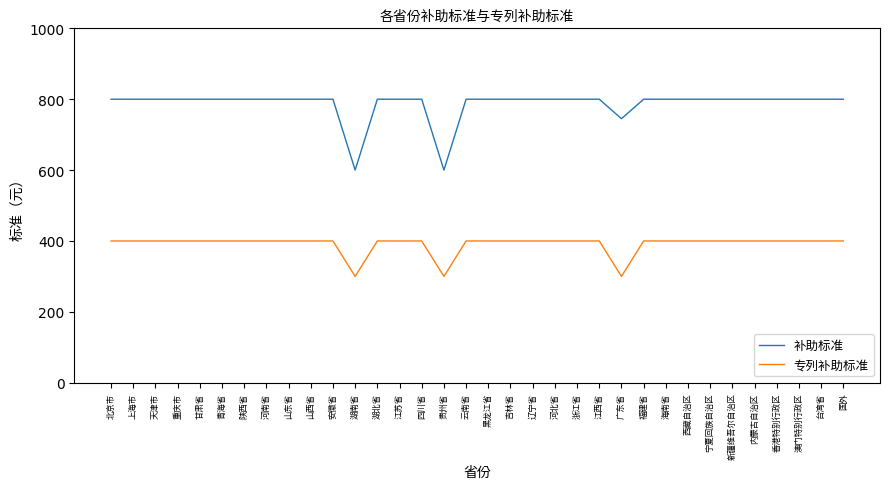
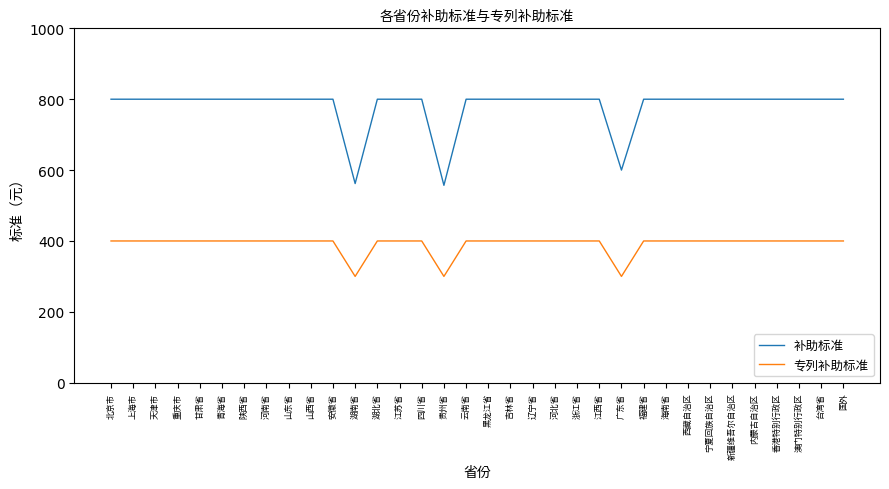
  {
    "补助标准": {
      "北京市": 800,
      "上海市": 800,
      "天津市": 800,
      "重庆市": 800,
      "甘肃省": 800,
      "青海省": 800,
      "陕西省": 800,
      "河南省": 800,
      "山东省": 800,
      "山西省": 800,
      "安徽省": 800,
-     "湖南省": 600,
+     "湖南省": 560,
      "湖北省": 800,
      "江苏省": 800,
      "四川省": 800,
-     "贵州省": 600,
+     "贵州省": 560,
      "云南省": 800,
      "黑龙江省": 800,
      "吉林省": 800,
      "辽宁省": 800,
      "河北省": 800,
      "浙江省": 800,
      "江西省": 800,
-     "广东省": 750,
+     "广东省": 600,
      "福建省": 800,
      "海南省": 800,
      "西藏自治区": 800,
      "宁夏回族自治区": 800,
      "新疆维吾尔自治区": 800,
      "内蒙古自治区": 800,
      "香港特别行政区": 800,
      "澳门特别行政区": 800,
      "台湾省": 800,
      "国外": 800
    },
    "专列补助标准": {
      "北京市": 400,
      "上海市": 400,
      "天津市": 400,
      "重庆市": 400,
      "甘肃省": 400,
      "青海省": 400,
      "陕西省": 400,
      "河南省": 400,
      "山东省": 400,
      "山西省": 400,
      "安徽省": 400,
      "湖南省": 300,
      "湖北省": 400,
      "江苏省": 400,
      "四川省": 400,
      "贵州省": 300,
      "云南省": 400,
      "黑龙江省": 400,
      "吉林省": 400,
      "辽宁省": 400,
      "河北省": 400,
      "浙江省": 400,
      "江西省": 400,
      "广东省": 300,
      "福建省": 400,
      "海南省": 400,
      "西藏自治区": 400,
      "宁夏回族自治区": 400,
      "新疆维吾尔自治区": 400,
      "内蒙古自治区": 400,
      "香港特别行政区": 400,
      "澳门特别行政区": 400,
      "台湾省": 400,
      "国外": 400
    }
  }
